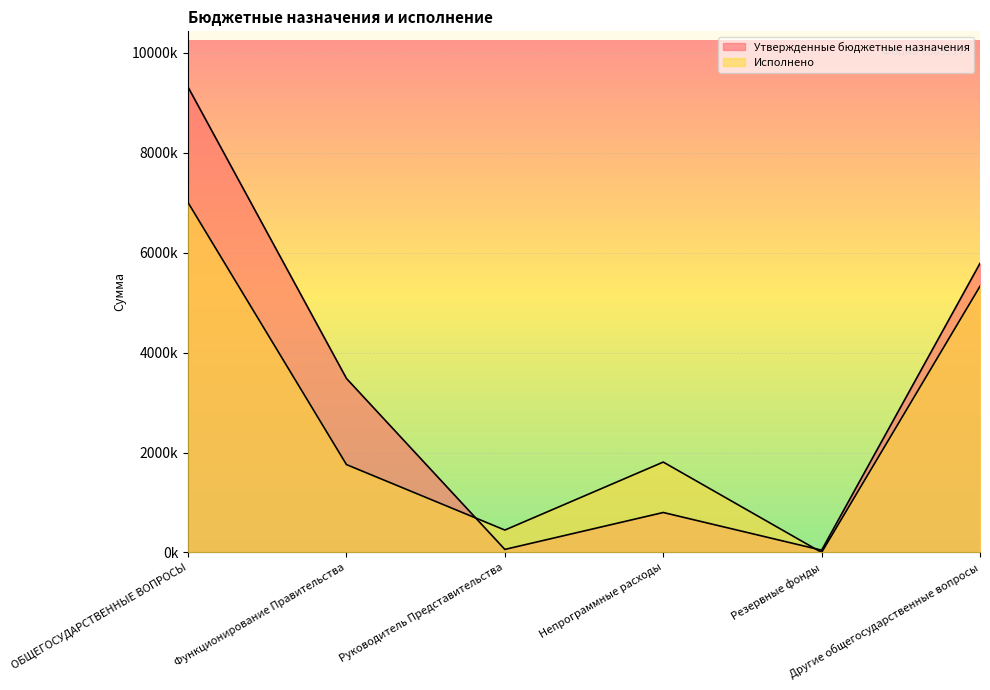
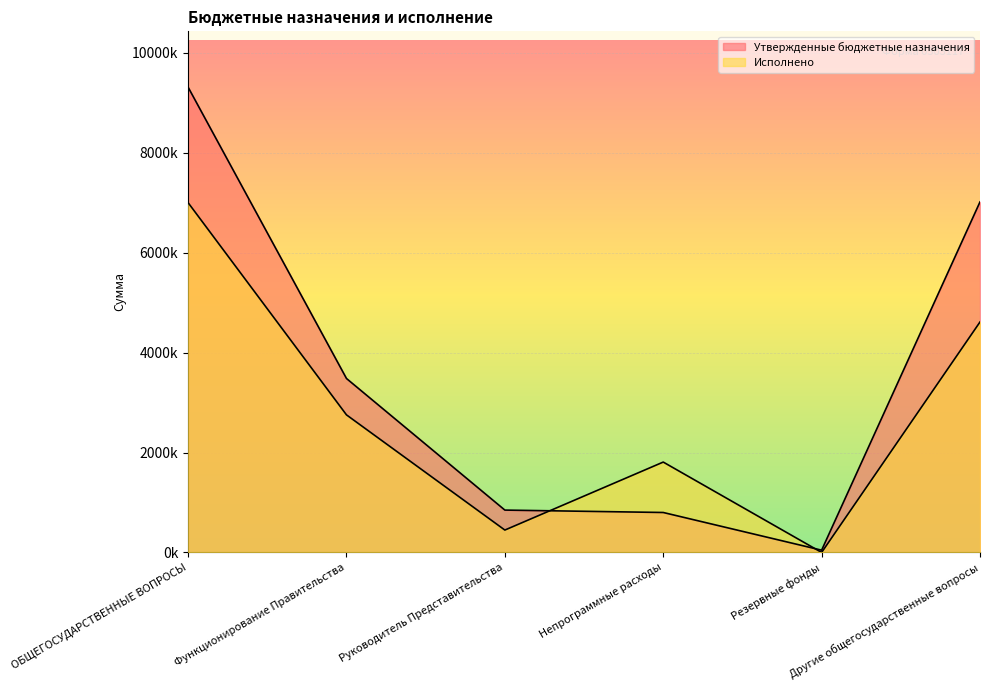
  {
    "Утвержденные бюджетные назначения": {
      "ОБЩЕГОСУДАРСТВЕННЫЕ ВОПРОСЫ": 9300000,
      "Функционирование Правительства": 3500000,
-     "Руководитель Представительства": 100000,
+     "Руководитель Представительства": 800000,
      "Непрограммные расходы": 800000,
-     "Другие общегосударственные вопросы": 5800000
+     "Другие общегосударственные вопросы": 7000000
    },
    "Исполнено": {
      "ОБЩЕГОСУДАРСТВЕННЫЕ ВОПРОСЫ": 7000000,
-     "Функционирование Правительства": 1800000,
+     "Функционирование Правительства": 2800000,
      "Руководитель Представительства": 400000,
      "Непрограммные расходы": 1800000,
-     "Другие общегосударственные вопросы": 5300000
+     "Другие общегосударственные вопросы": 4600000
    }
  }
